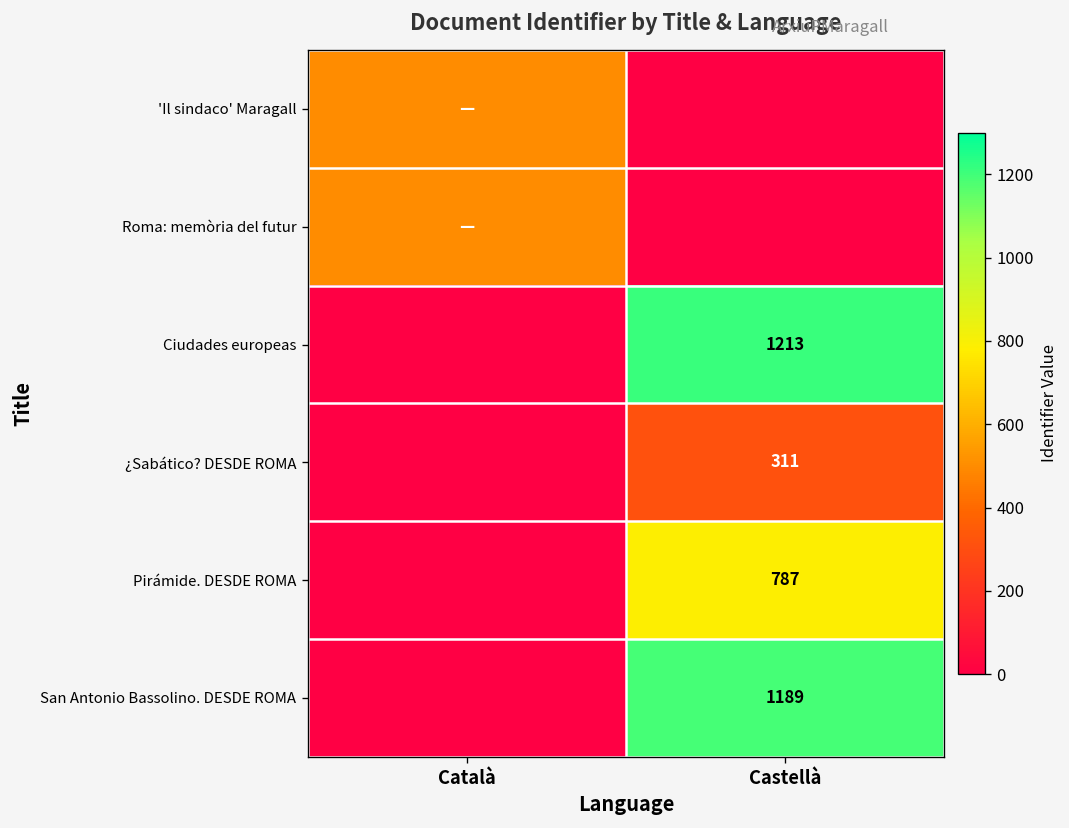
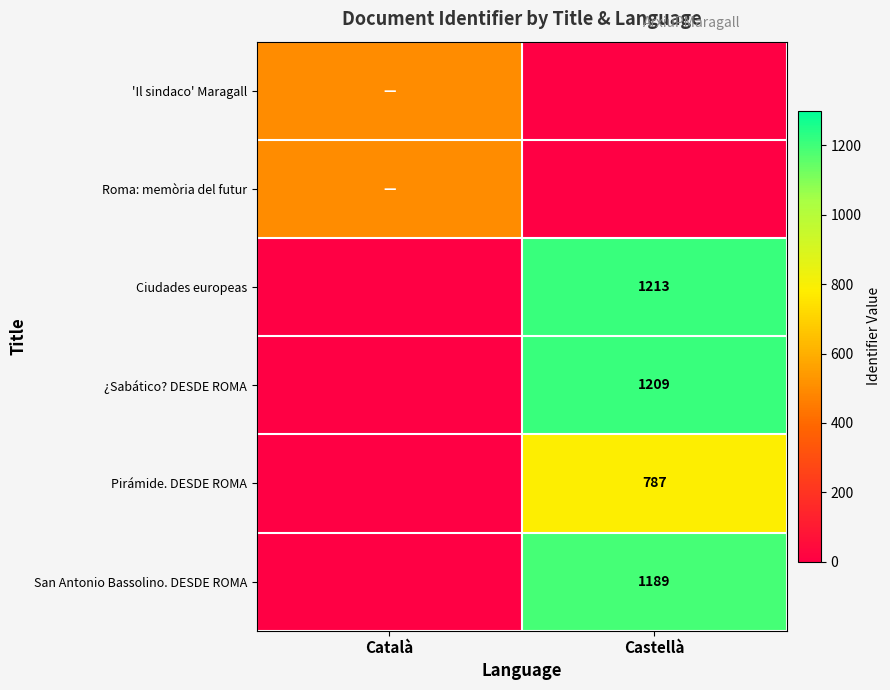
  {
    "Ciudades europeas": {
      "Castellà": 1213
    },
    "¿Sabático? DESDE ROMA": {
-     "Castellà": 311
+     "Castellà": 1209
    },
    "Pirámide. DESDE ROMA": {
      "Castellà": 787
    },
    "San Antonio Bassolino. DESDE ROMA": {
      "Castellà": 1189
    }
  }
